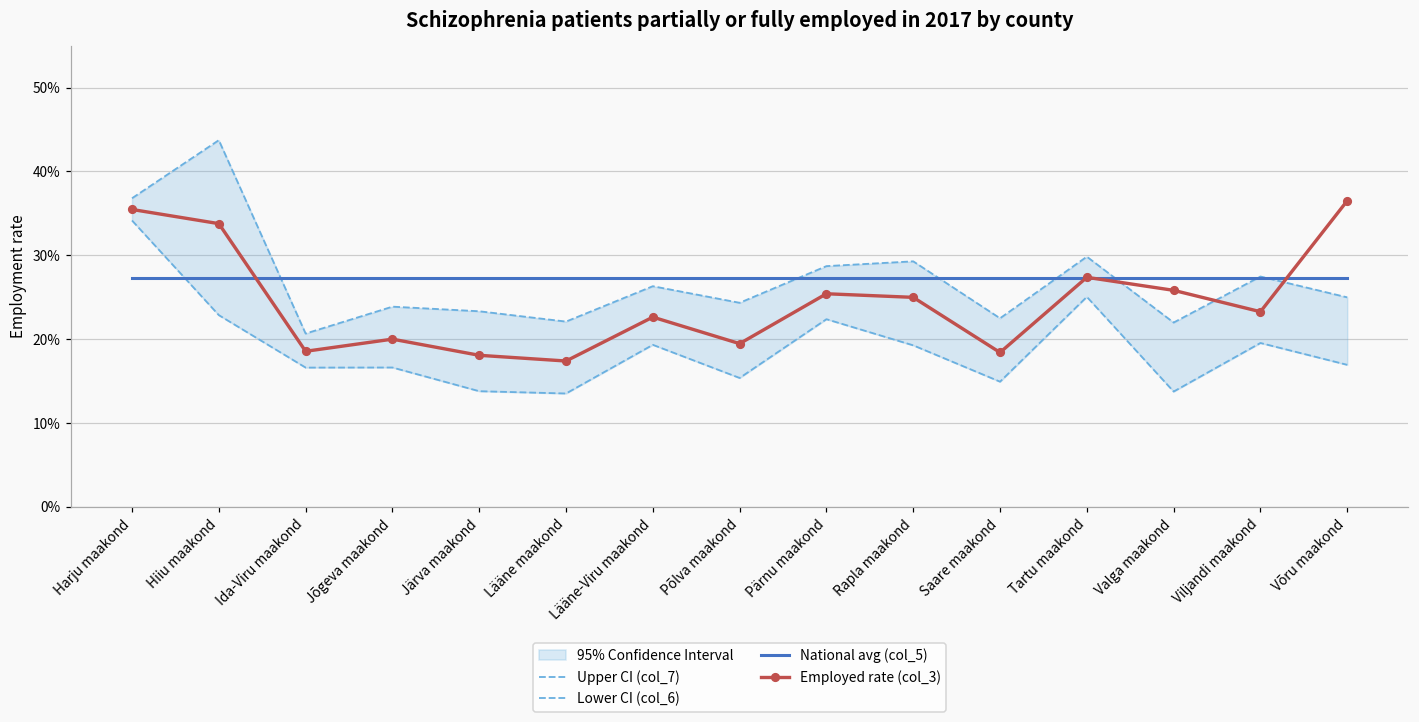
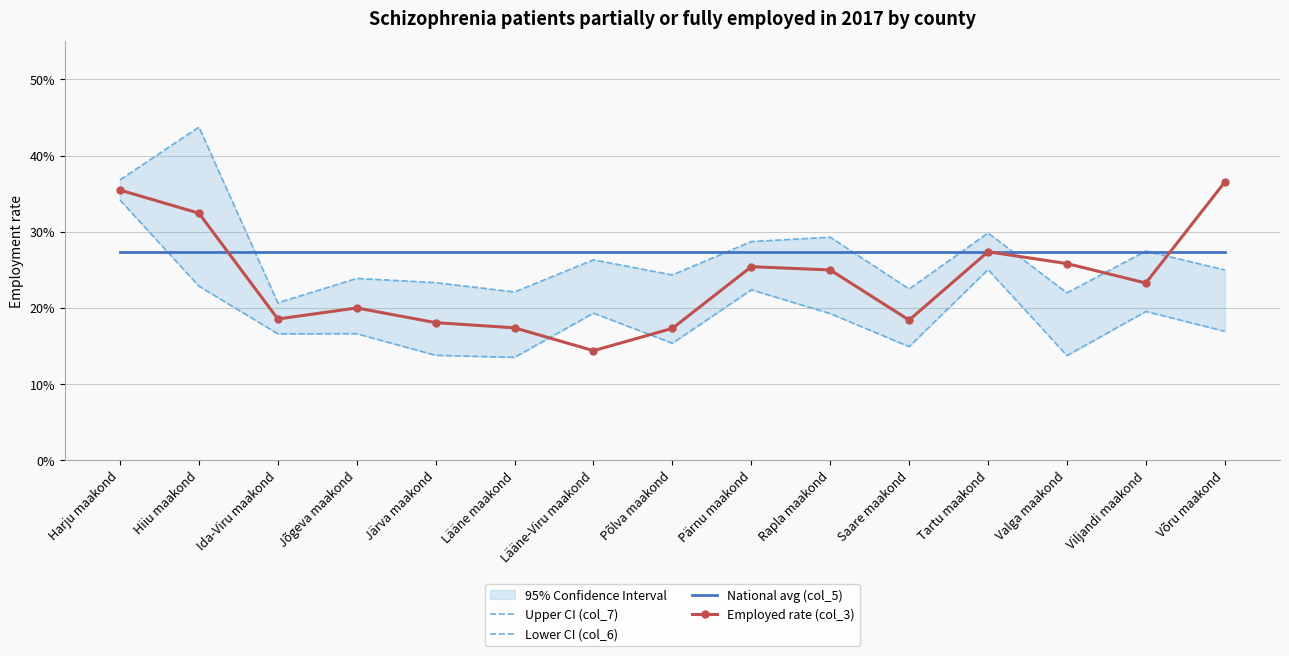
  {
    "National avg (col_5)": {
      "Harju maakond": "27%",
      "Hiiu maakond": "27%",
      "Ida-Viru maakond": "27%",
      "Jõgeva maakond": "27%",
      "Järva maakond": "27%",
      "Lääne maakond": "27%",
      "Lääne-Viru maakond": "27%",
      "Põlva maakond": "27%",
      "Pärnu maakond": "27%",
      "Rapla maakond": "27%",
      "Saare maakond": "27%",
      "Valga maakond": "27%",
      "Võru maakond": "27%"
    },
    "Employed rate (col_3)": {
      "Harju maakond": "35%",
-     "Hiiu maakond": "34%",
+     "Hiiu maakond": "32%",
      "Ida-Viru maakond": "19%",
      "Jõgeva maakond": "20%",
      "Järva maakond": "18%",
      "Lääne maakond": "17%",
-     "Lääne-Viru maakond": "23%",
-     "Põlva maakond": "19%",
+     "Lääne-Viru maakond": "14%",
+     "Põlva maakond": "17%",
      "Pärnu maakond": "25%",
      "Rapla maakond": "25%",
      "Saare maakond": "18%",
      "Valga maakond": "26%",
      "Viljandi maakond": "23%",
      "Võru maakond": "37%"
    }
  }
